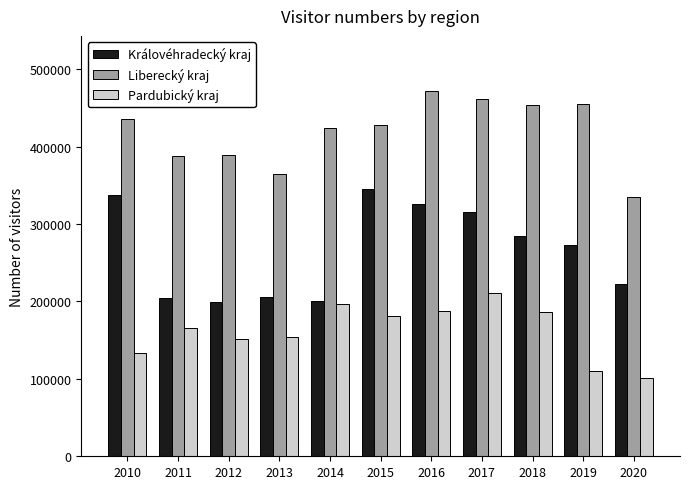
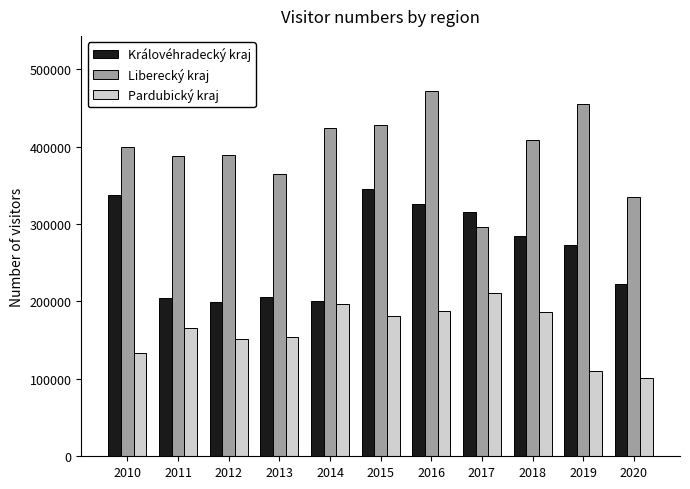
  {
    "Královéhradecký kraj": {
      "2010": 340000,
      "2011": 200000,
      "2012": 200000,
      "2013": 210000,
      "2014": 200000,
      "2015": 350000,
      "2016": 330000,
      "2017": 310000,
      "2018": 280000,
      "2019": 270000,
      "2020": 220000
    },
    "Liberecký kraj": {
-     "2010": 440000,
+     "2010": 400000,
      "2011": 390000,
      "2012": 390000,
      "2013": 370000,
      "2014": 420000,
      "2015": 430000,
      "2016": 470000,
-     "2017": 460000,
-     "2018": 450000,
+     "2017": 300000,
+     "2018": 410000,
      "2019": 450000,
      "2020": 340000
    },
    "Pardubický kraj": {
      "2010": 130000,
      "2011": 170000,
      "2012": 150000,
      "2013": 150000,
      "2014": 200000,
      "2015": 180000,
      "2016": 190000,
      "2017": 210000,
      "2018": 190000,
      "2019": 110000,
      "2020": 100000
    }
  }
